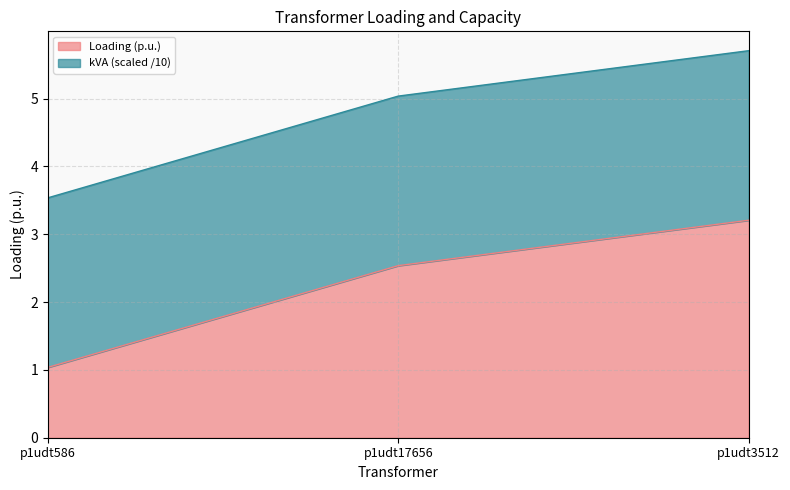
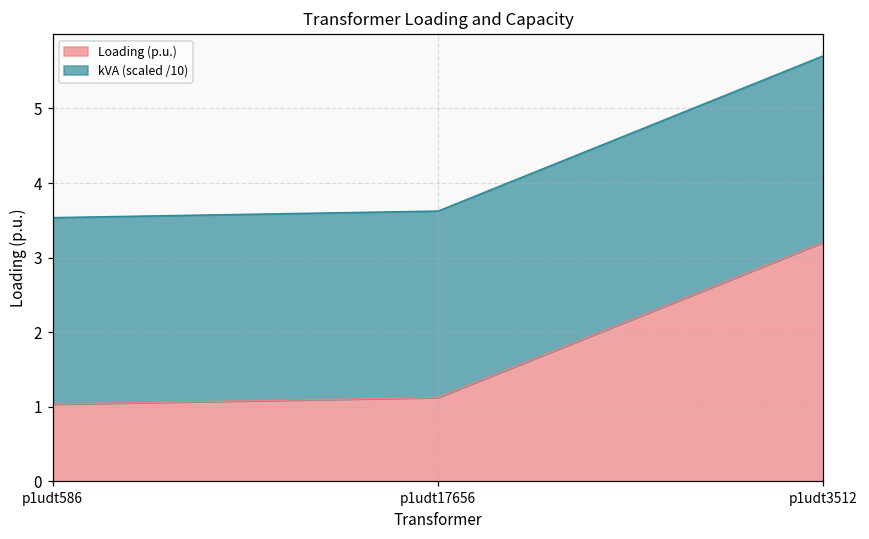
  {
    "Loading (p.u.)": {
      "p1udt586": 1.0,
-     "p1udt17656": 2.5,
+     "p1udt17656": 1.1,
      "p1udt3512": 3.2
    },
    "kVA (scaled /10)": {
      "p1udt586": 2.5,
      "p1udt17656": 2.5,
      "p1udt3512": 2.5
    }
  }
